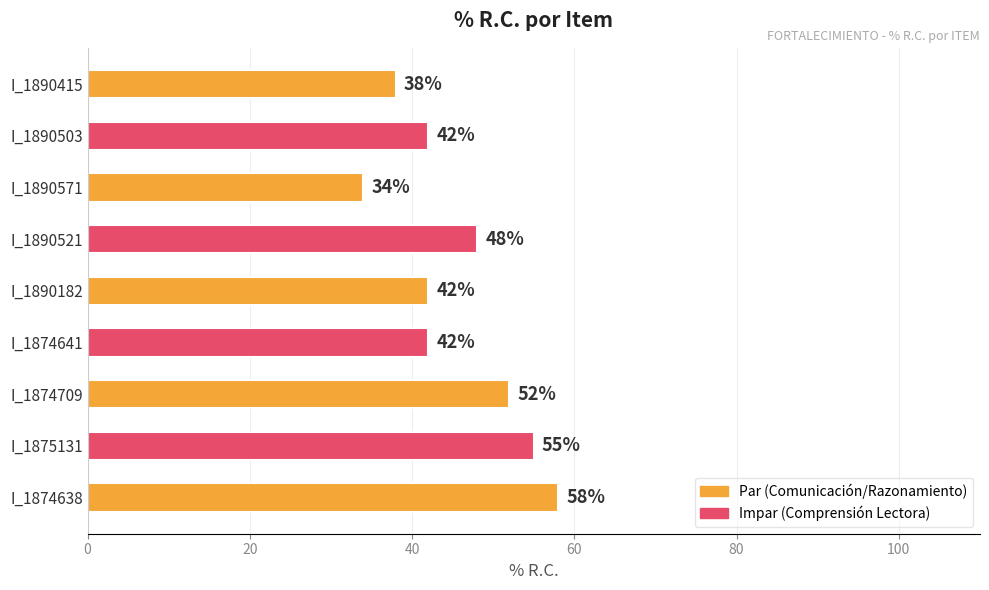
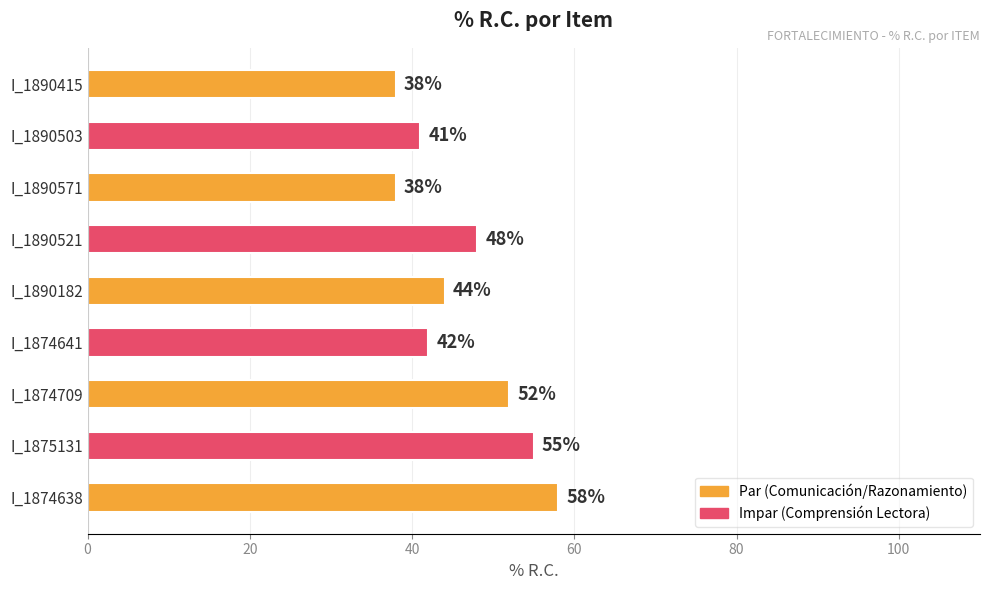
  {
    "I_1890415": "38%",
-   "I_1890503": "42%",
-   "I_1890571": "34%",
+   "I_1890503": "41%",
+   "I_1890571": "38%",
    "I_1890521": "48%",
-   "I_1890182": "42%",
+   "I_1890182": "44%",
    "I_1874641": "42%",
    "I_1874709": "52%",
    "I_1875131": "55%",
    "I_1874638": "58%"
  }
